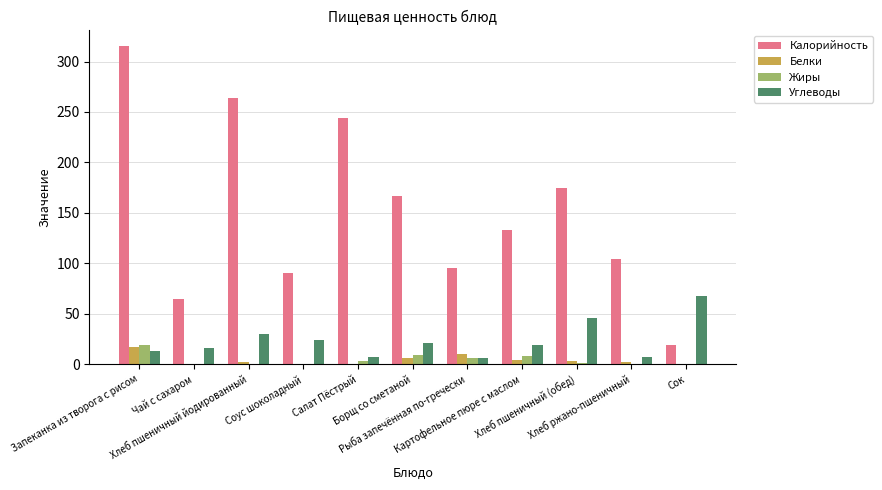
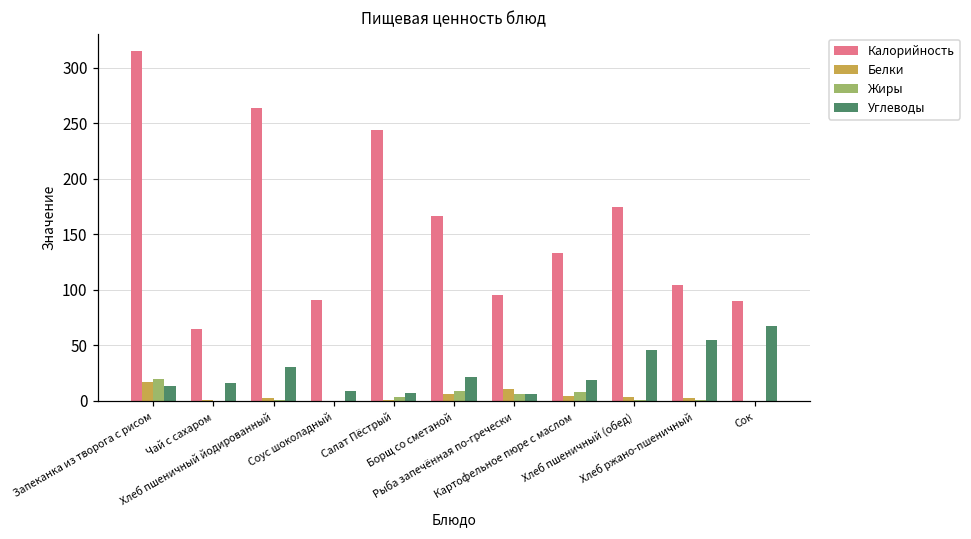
  {
    "Калорийность": {
      "Запеканка из творога с рисом": 315,
      "Чай с сахаром": 65,
      "Хлеб пшеничный йодированный": 264,
      "Соус шоколадный": 91,
      "Салат Пёстрый": 244,
      "Борщ со сметаной": 166,
      "Рыба запечённая по-гречески": 95,
      "Картофельное пюре с маслом": 133,
      "Хлеб пшеничный (обед)": 175,
      "Хлеб ржано-пшеничный": 104,
-     "Сок": 19
+     "Сок": 90
    },
    "Углеводы": {
      "Запеканка из творога с рисом": 13,
      "Чай с сахаром": 16,
      "Хлеб пшеничный йодированный": 30,
-     "Соус шоколадный": 24,
+     "Соус шоколадный": 9,
      "Салат Пёстрый": 7,
      "Борщ со сметаной": 21,
      "Рыба запечённая по-гречески": 6,
      "Картофельное пюре с маслом": 19,
      "Хлеб пшеничный (обед)": 45,
-     "Хлеб ржано-пшеничный": 7,
+     "Хлеб ржано-пшеничный": 54,
      "Сок": 67
    }
  }
